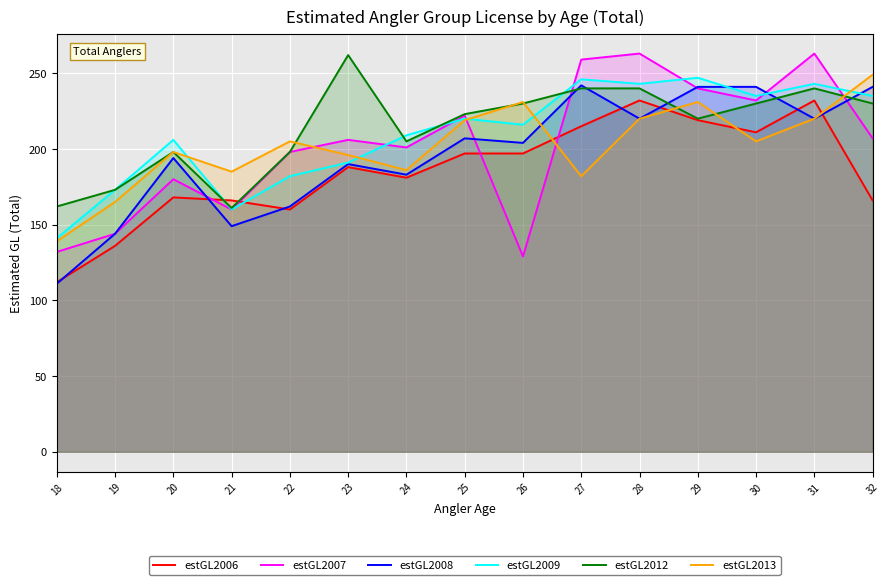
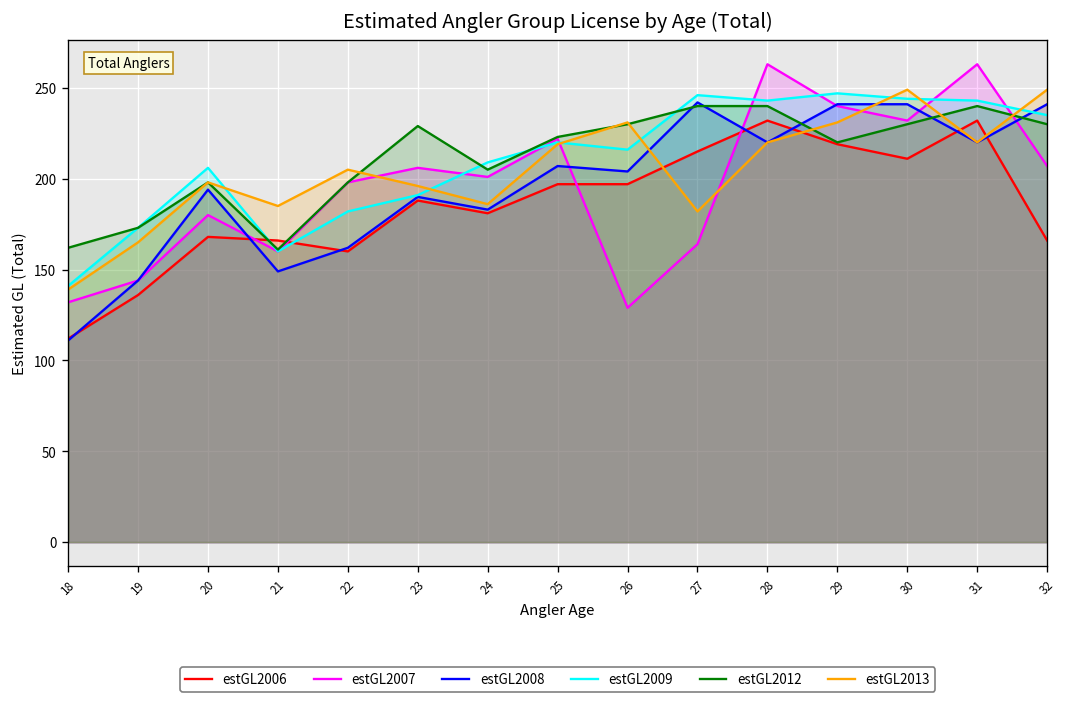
  {
    "estGL2006": {
      "19": 136,
      "20": 168,
      "21": 166,
      "22": 160,
      "23": 188,
      "24": 181,
      "25": 197,
      "26": 197,
      "27": 215,
      "28": 232,
      "30": 211,
      "31": 232,
      "32": 166
    },
    "estGL2007": {
      "18": 132,
      "20": 180,
      "23": 206,
      "24": 201,
      "26": 129,
-     "27": 259,
+     "27": 164,
      "28": 263,
      "30": 232,
      "31": 263,
      "32": 207
    },
    "estGL2008": {
      "20": 194,
      "21": 149,
      "22": 162,
      "24": 183,
      "25": 207,
      "26": 204,
      "27": 242,
      "30": 241,
      "32": 241
    },
    "estGL2009": {
      "18": 141,
      "20": 206,
      "22": 182,
      "24": 209,
      "26": 216,
      "27": 246,
      "28": 243,
      "29": 247,
-     "30": 235,
+     "30": 244,
      "31": 243,
      "32": 235
    },
    "estGL2012": {
      "18": 162,
-     "23": 262,
+     "23": 229,
      "24": 205,
      "27": 240,
      "28": 240,
      "30": 230,
      "31": 240,
      "32": 230
    },
    "estGL2013": {
      "18": 139,
      "19": 165,
      "21": 185,
      "22": 205,
      "23": 196,
      "24": 186,
      "27": 182,
      "29": 231,
-     "30": 205,
+     "30": 249,
      "32": 249
    }
  }
